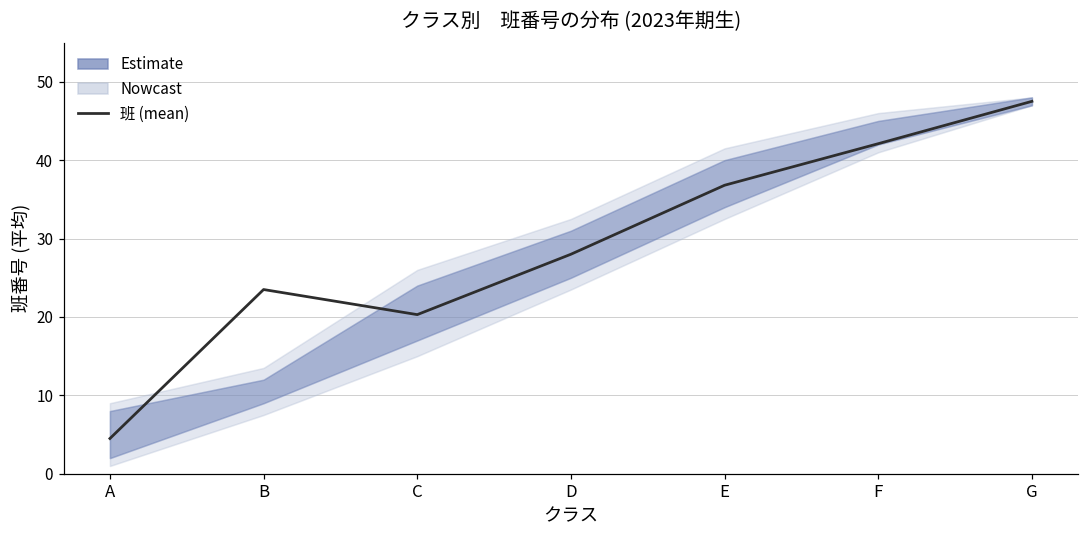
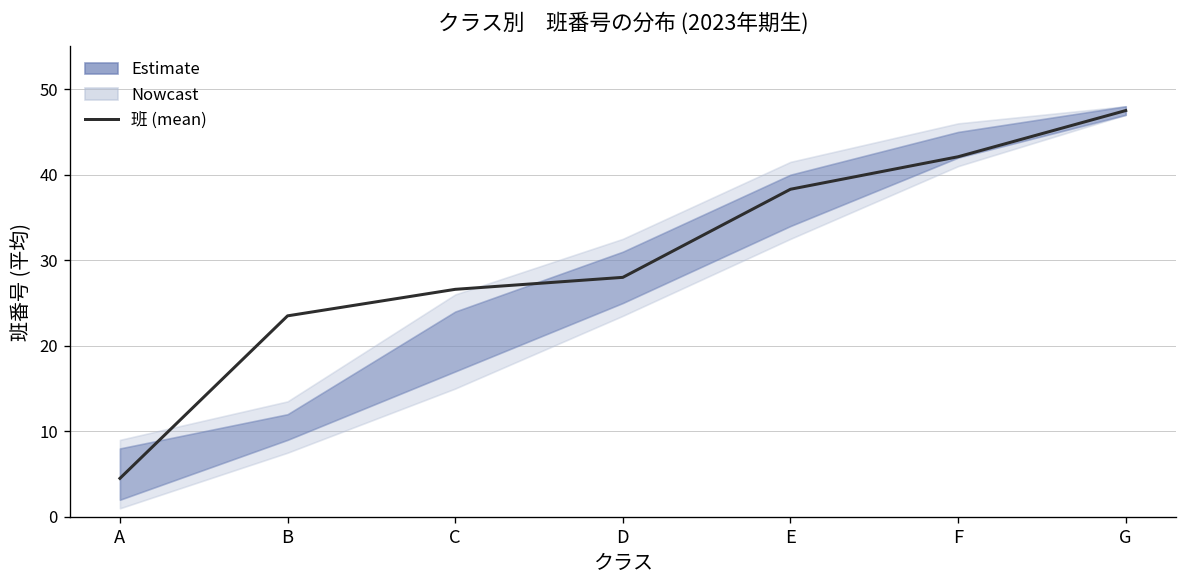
  {
    "班 (mean)": {
      "A": 5,
      "B": 24,
-     "C": 20,
+     "C": 27,
      "D": 28,
-     "E": 37,
+     "E": 38,
      "F": 42,
      "G": 48
    }
  }
